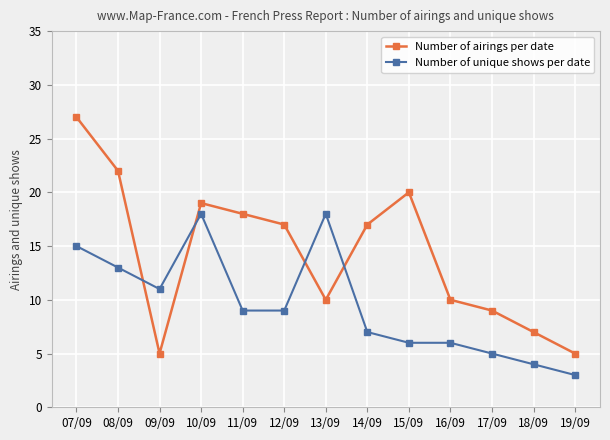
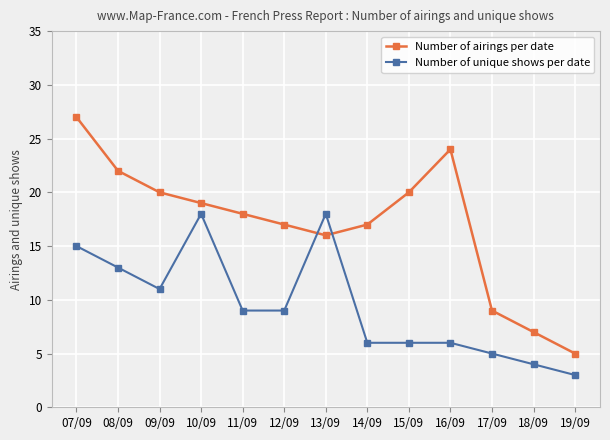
  {
    "Number of airings per date": {
      "07/09": 27,
      "08/09": 22,
-     "09/09": 5,
+     "09/09": 20,
      "10/09": 19,
      "11/09": 18,
      "12/09": 17,
-     "13/09": 10,
+     "13/09": 16,
      "14/09": 17,
      "15/09": 20,
-     "16/09": 10,
+     "16/09": 24,
      "17/09": 9,
      "18/09": 7,
      "19/09": 5
    },
    "Number of unique shows per date": {
      "07/09": 15,
      "08/09": 13,
      "09/09": 11,
      "10/09": 18,
      "11/09": 9,
      "12/09": 9,
      "13/09": 18,
-     "14/09": 7,
+     "14/09": 6,
      "15/09": 6,
      "16/09": 6,
      "17/09": 5,
      "18/09": 4,
      "19/09": 3
    }
  }
